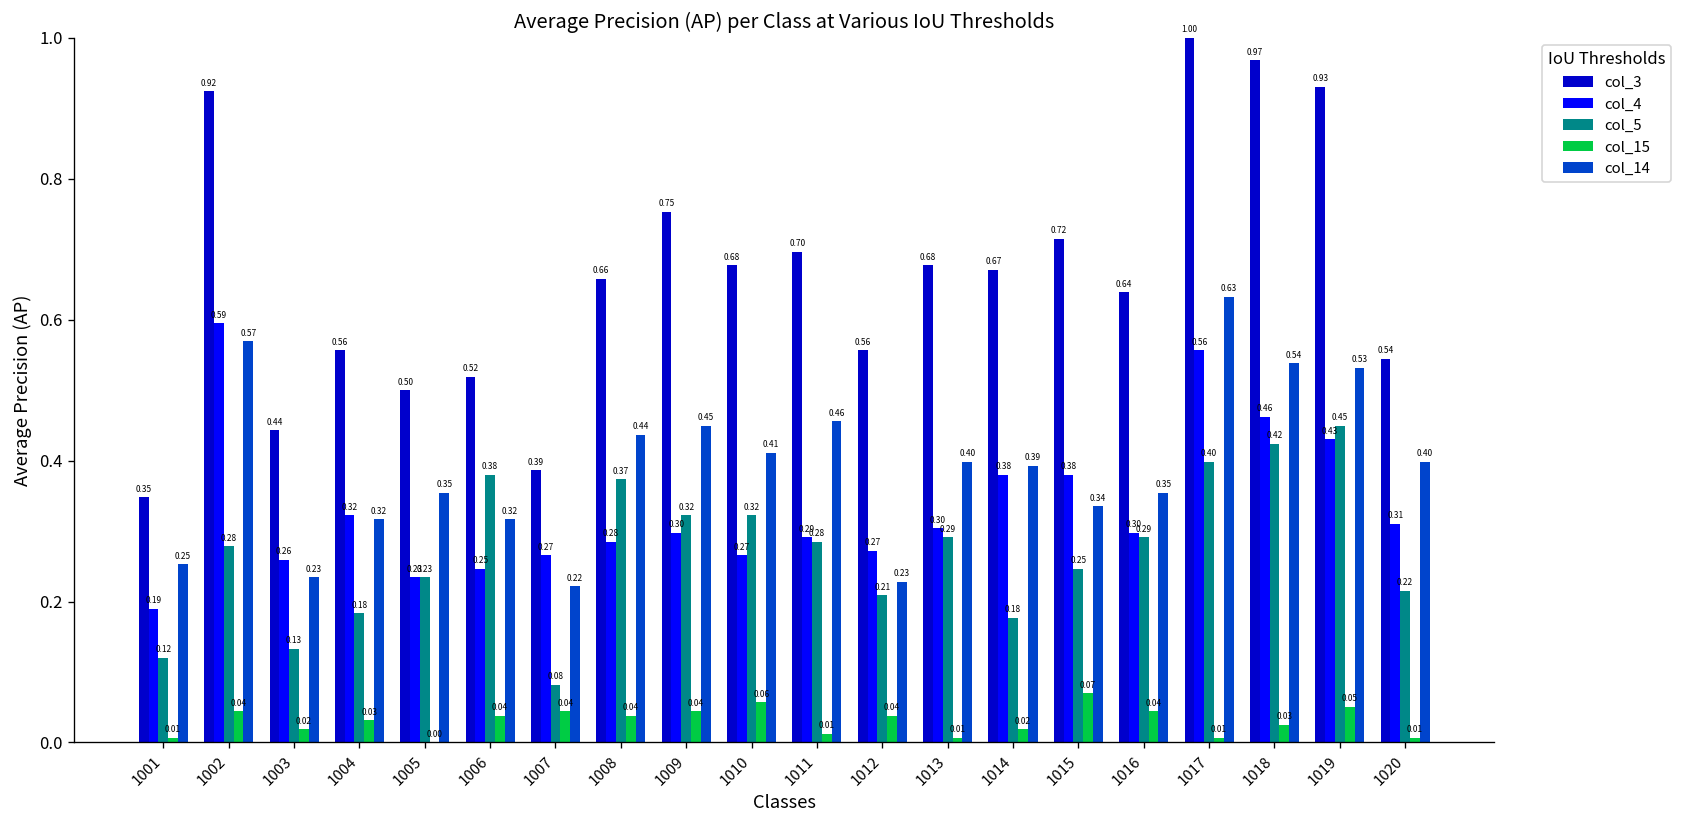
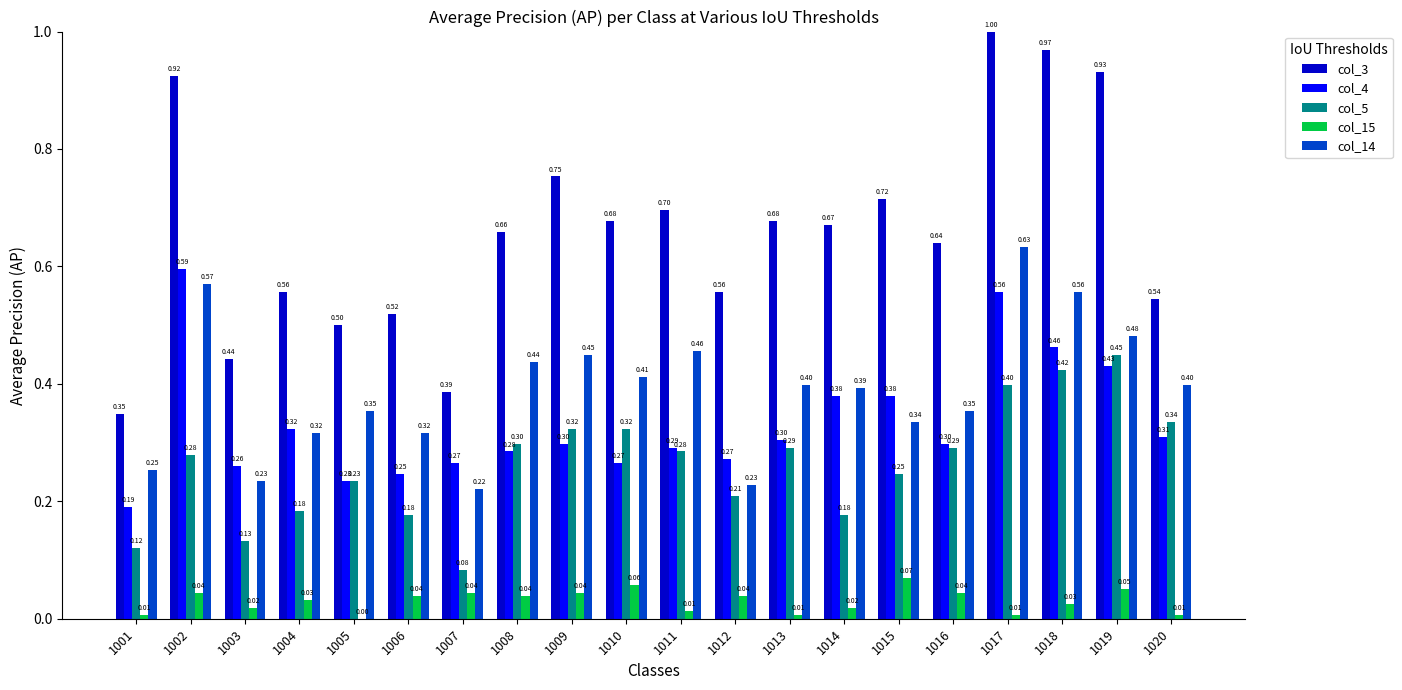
  {
    "col_5": {
      "1001": 0.12,
      "1002": 0.28,
      "1003": 0.13,
      "1004": 0.18,
-     "1006": 0.38,
+     "1006": 0.18,
      "1007": 0.08,
-     "1008": 0.37,
+     "1008": 0.30,
      "1009": 0.32,
      "1010": 0.32,
      "1012": 0.21,
      "1013": 0.29,
      "1014": 0.18,
      "1015": 0.25,
      "1017": 0.40,
      "1018": 0.42,
      "1019": 0.45,
-     "1020": 0.22
+     "1020": 0.34
    },
    "col_15": {
      "1001": 0.01,
      "1002": 0.04,
      "1003": 0.02,
      "1004": 0.03,
      "1005": 0.00,
      "1006": 0.04,
      "1007": 0.04,
      "1008": 0.04,
      "1009": 0.04,
      "1010": 0.06,
      "1011": 0.01,
      "1012": 0.04,
      "1013": 0.01,
      "1014": 0.02,
      "1015": 0.07,
      "1016": 0.04,
      "1017": 0.01,
      "1018": 0.03,
      "1019": 0.05,
      "1020": 0.01
    },
    "col_14": {
      "1001": 0.25,
      "1002": 0.57,
      "1003": 0.23,
      "1004": 0.32,
      "1005": 0.35,
      "1006": 0.32,
      "1007": 0.22,
      "1008": 0.44,
      "1009": 0.45,
      "1010": 0.41,
      "1011": 0.46,
      "1012": 0.23,
      "1013": 0.40,
      "1014": 0.39,
      "1015": 0.34,
      "1016": 0.35,
      "1017": 0.63,
-     "1018": 0.54,
-     "1019": 0.53,
+     "1018": 0.56,
+     "1019": 0.48,
      "1020": 0.40
    }
  }
